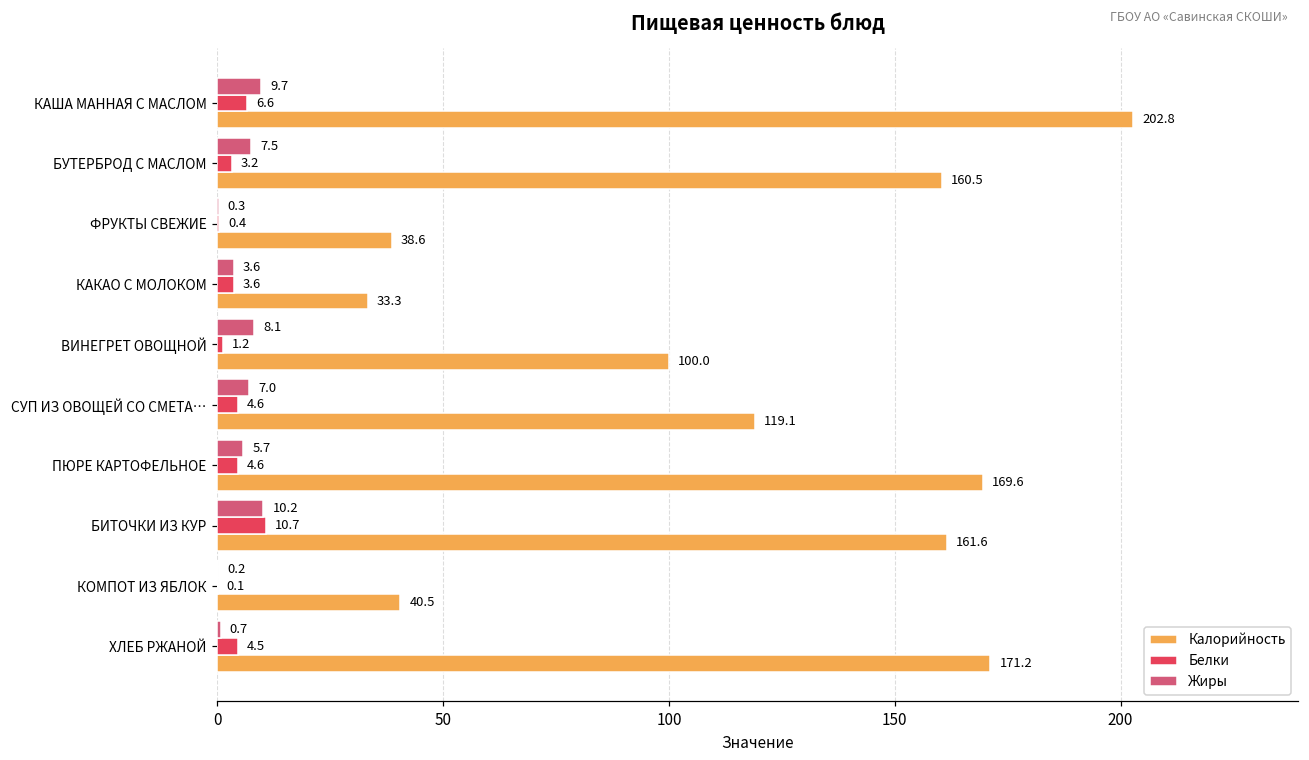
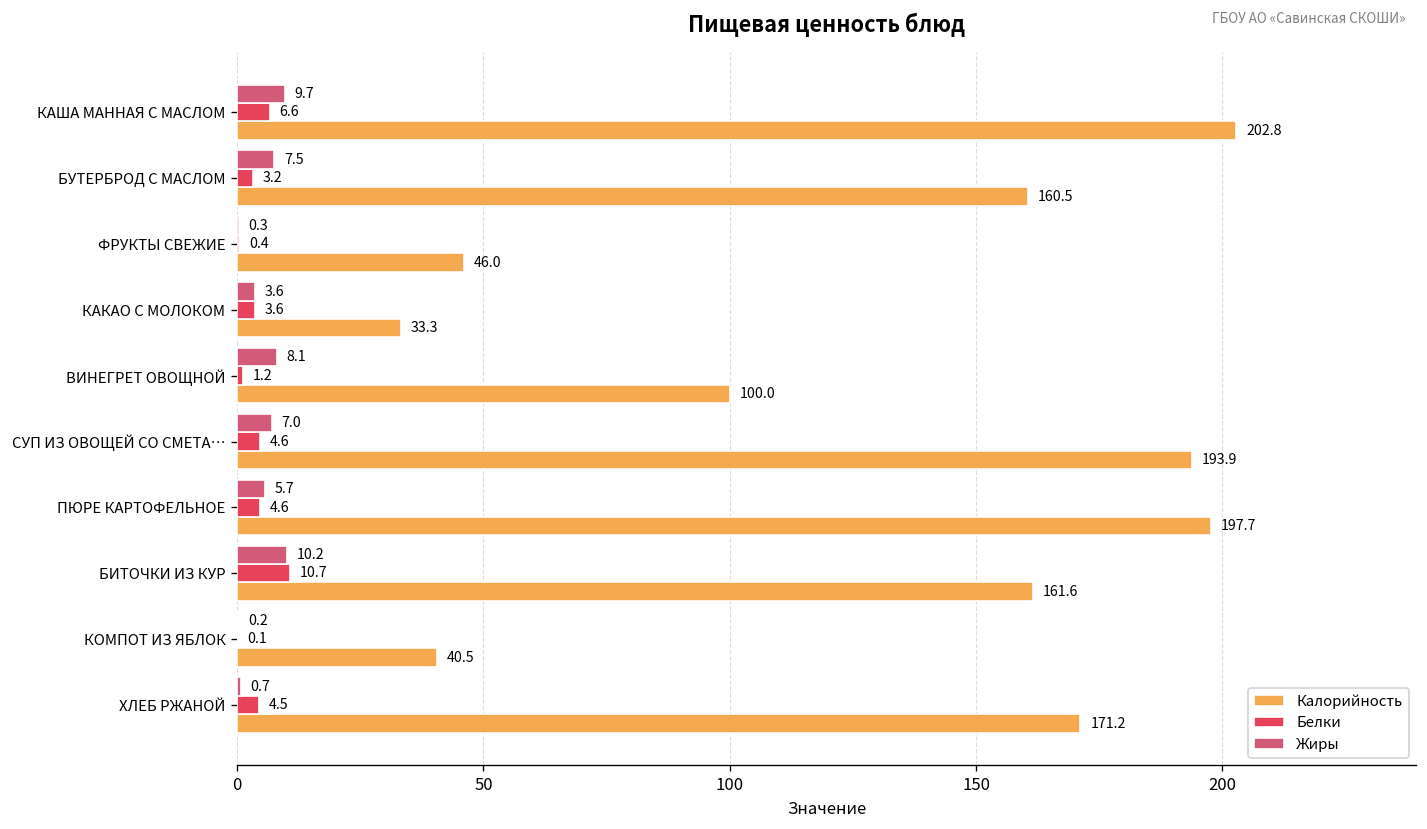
  {
    "Калорийность": {
      "КАША МАННАЯ С МАСЛОМ": 202.8,
      "БУТЕРБРОД С МАСЛОМ": 160.5,
-     "ФРУКТЫ СВЕЖИЕ": 38.6,
+     "ФРУКТЫ СВЕЖИЕ": 46.0,
      "КАКАО С МОЛОКОМ": 33.3,
      "ВИНЕГРЕТ ОВОЩНОЙ": 100.0,
-     "СУП ИЗ ОВОЩЕЙ СО СМЕТА…": 119.1,
-     "ПЮРЕ КАРТОФЕЛЬНОЕ": 169.6,
+     "СУП ИЗ ОВОЩЕЙ СО СМЕТА…": 193.9,
+     "ПЮРЕ КАРТОФЕЛЬНОЕ": 197.7,
      "БИТОЧКИ ИЗ КУР": 161.6,
      "КОМПОТ ИЗ ЯБЛОК": 40.5,
      "ХЛЕБ РЖАНОЙ": 171.2
    }
  }
